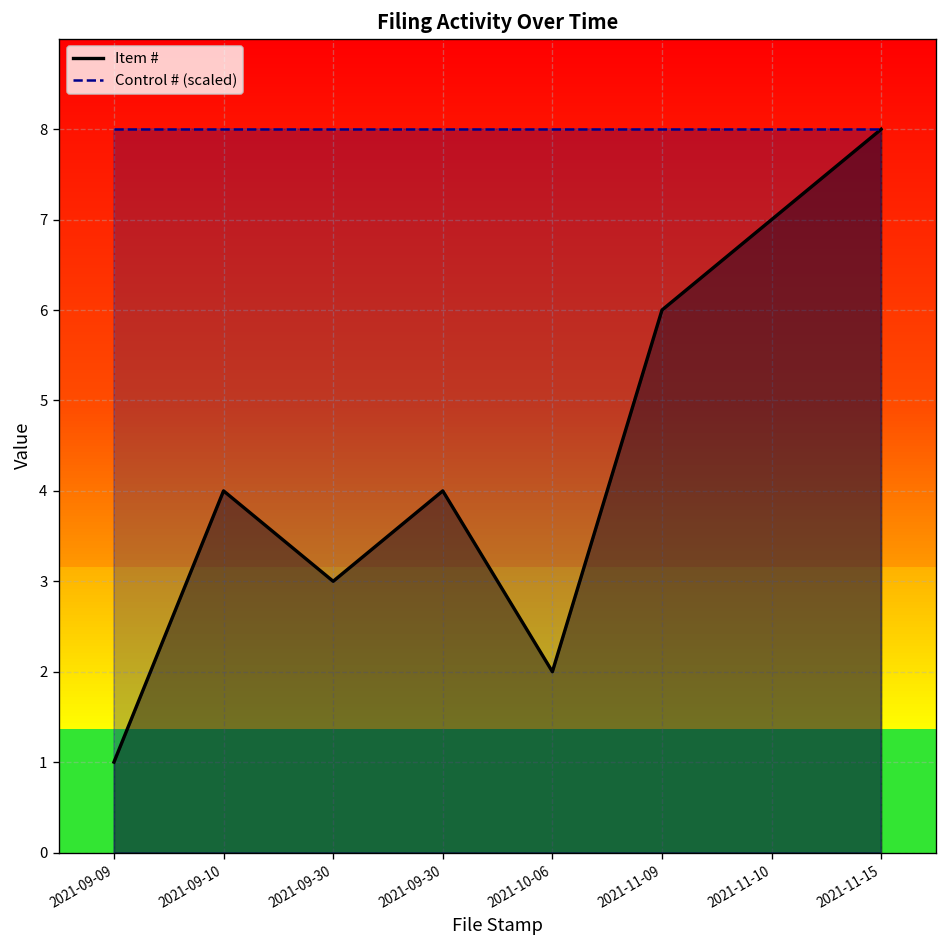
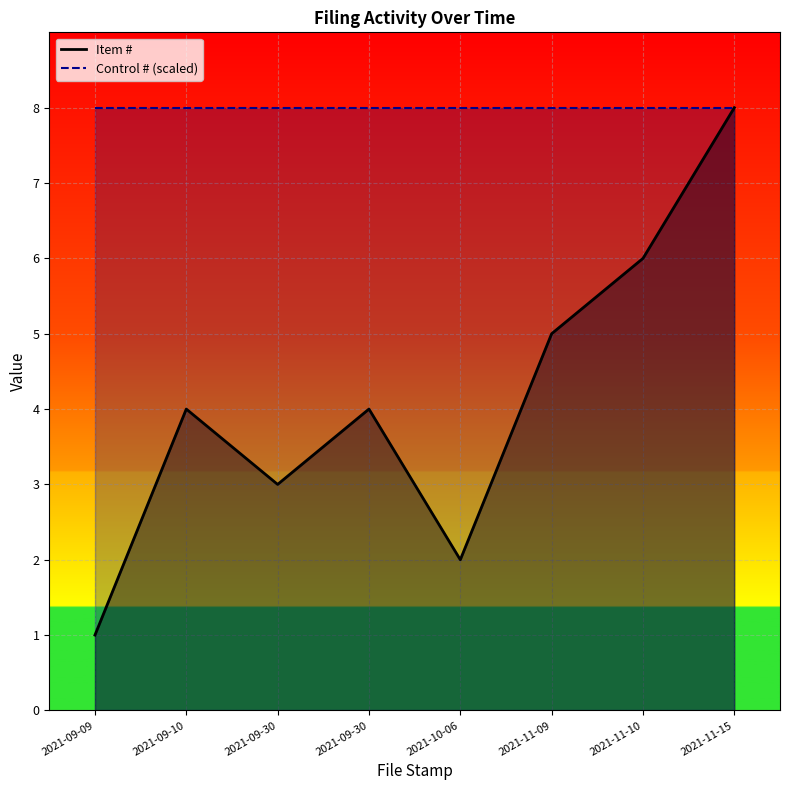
  {
    "Item #": {
      "2021-09-09": 1,
      "2021-09-10": 4,
      "2021-10-06": 2,
-     "2021-11-09": 6,
-     "2021-11-10": 7
+     "2021-11-09": 5,
+     "2021-11-10": 6
    },
    "Control # (scaled)": {
      "2021-09-09": 8,
      "2021-09-10": 8,
      "2021-10-06": 8,
      "2021-11-09": 8,
      "2021-11-10": 8
    }
  }
